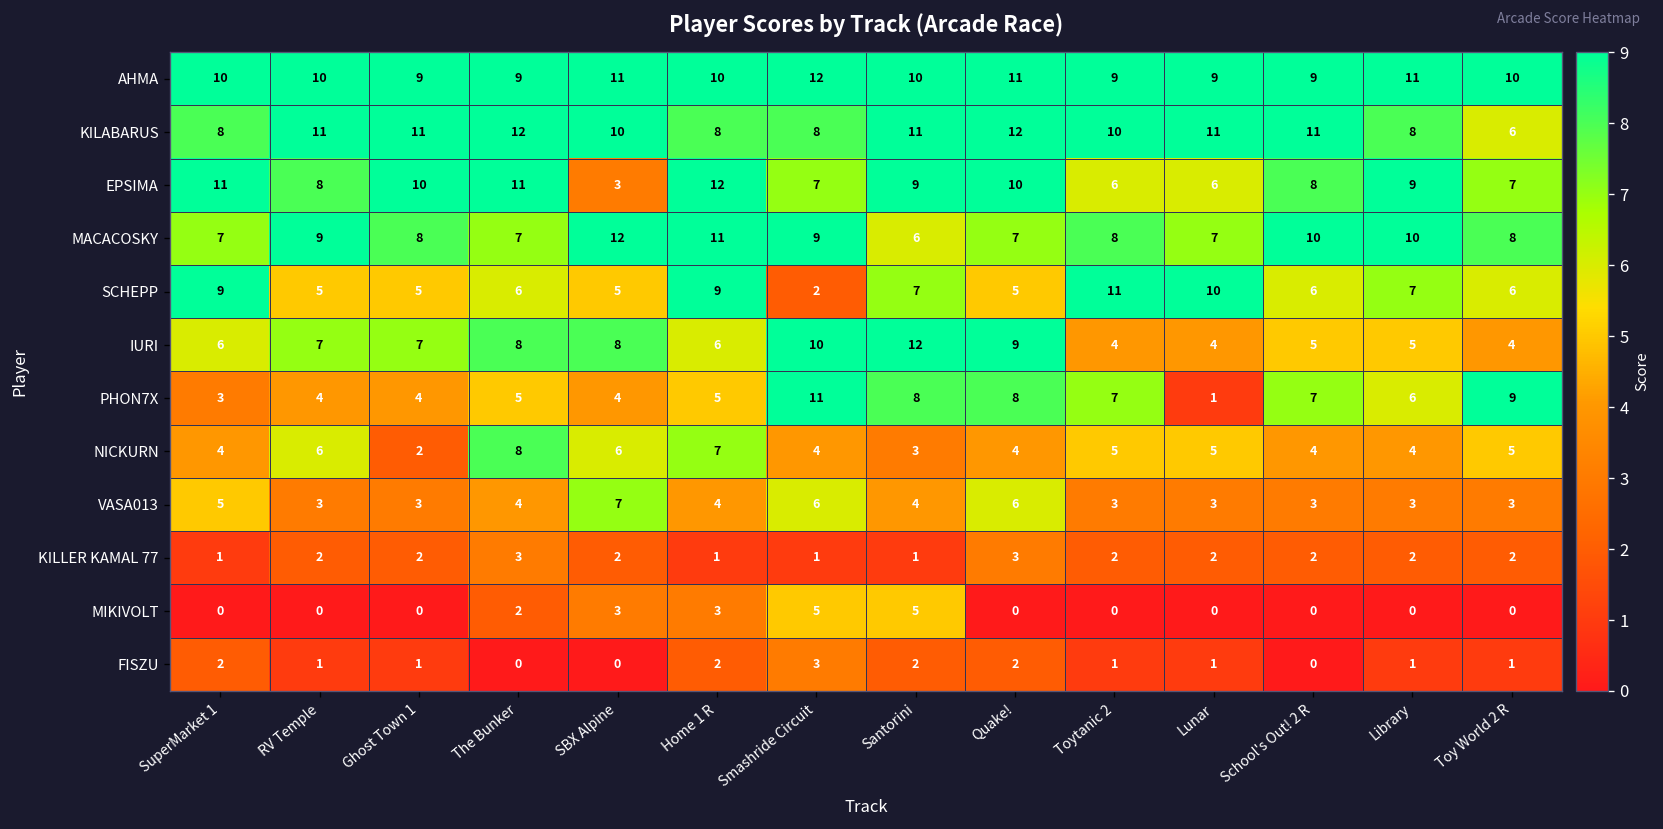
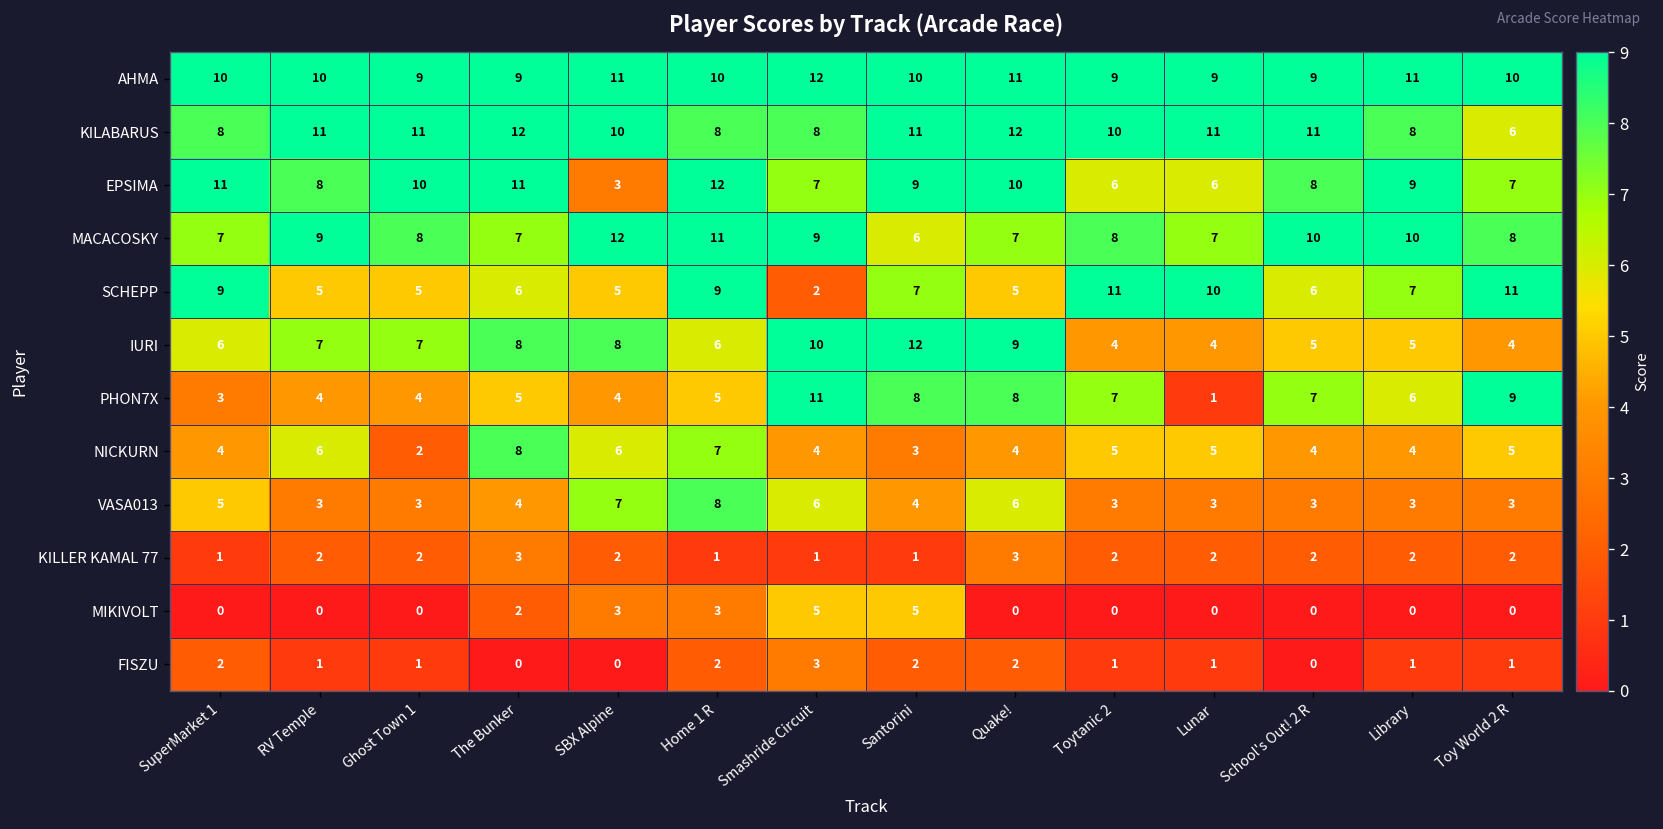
  {
    "AHMA": {
      "SuperMarket 1": 10,
      "RV Temple": 10,
      "Ghost Town 1": 9,
      "The Bunker": 9,
      "SBX Alpine": 11,
      "Home 1 R": 10,
      "Smashride Circuit": 12,
      "Santorini": 10,
      "Quake!": 11,
      "Toytanic 2": 9,
      "Lunar": 9,
      "School's Out! 2 R": 9,
      "Library": 11,
      "Toy World 2 R": 10
    },
    "KILABARUS": {
      "SuperMarket 1": 8,
      "RV Temple": 11,
      "Ghost Town 1": 11,
      "The Bunker": 12,
      "SBX Alpine": 10,
      "Home 1 R": 8,
      "Smashride Circuit": 8,
      "Santorini": 11,
      "Quake!": 12,
      "Toytanic 2": 10,
      "Lunar": 11,
      "School's Out! 2 R": 11,
      "Library": 8,
      "Toy World 2 R": 6
    },
    "EPSIMA": {
      "SuperMarket 1": 11,
      "RV Temple": 8,
      "Ghost Town 1": 10,
      "The Bunker": 11,
      "SBX Alpine": 3,
      "Home 1 R": 12,
      "Smashride Circuit": 7,
      "Santorini": 9,
      "Quake!": 10,
      "Toytanic 2": 6,
      "Lunar": 6,
      "School's Out! 2 R": 8,
      "Library": 9,
      "Toy World 2 R": 7
    },
    "MACACOSKY": {
      "SuperMarket 1": 7,
      "RV Temple": 9,
      "Ghost Town 1": 8,
      "The Bunker": 7,
      "SBX Alpine": 12,
      "Home 1 R": 11,
      "Smashride Circuit": 9,
      "Santorini": 6,
      "Quake!": 7,
      "Toytanic 2": 8,
      "Lunar": 7,
      "School's Out! 2 R": 10,
      "Library": 10,
      "Toy World 2 R": 8
    },
    "SCHEPP": {
      "SuperMarket 1": 9,
      "RV Temple": 5,
      "Ghost Town 1": 5,
      "The Bunker": 6,
      "SBX Alpine": 5,
      "Home 1 R": 9,
      "Smashride Circuit": 2,
      "Santorini": 7,
      "Quake!": 5,
      "Toytanic 2": 11,
      "Lunar": 10,
      "School's Out! 2 R": 6,
      "Library": 7,
-     "Toy World 2 R": 6
+     "Toy World 2 R": 11
    },
    "IURI": {
      "SuperMarket 1": 6,
      "RV Temple": 7,
      "Ghost Town 1": 7,
      "The Bunker": 8,
      "SBX Alpine": 8,
      "Home 1 R": 6,
      "Smashride Circuit": 10,
      "Santorini": 12,
      "Quake!": 9,
      "Toytanic 2": 4,
      "Lunar": 4,
      "School's Out! 2 R": 5,
      "Library": 5,
      "Toy World 2 R": 4
    },
    "PHON7X": {
      "SuperMarket 1": 3,
      "RV Temple": 4,
      "Ghost Town 1": 4,
      "The Bunker": 5,
      "SBX Alpine": 4,
      "Home 1 R": 5,
      "Smashride Circuit": 11,
      "Santorini": 8,
      "Quake!": 8,
      "Toytanic 2": 7,
      "Lunar": 1,
      "School's Out! 2 R": 7,
      "Library": 6,
      "Toy World 2 R": 9
    },
    "NICKURN": {
      "SuperMarket 1": 4,
      "RV Temple": 6,
      "Ghost Town 1": 2,
      "The Bunker": 8,
      "SBX Alpine": 6,
      "Home 1 R": 7,
      "Smashride Circuit": 4,
      "Santorini": 3,
      "Quake!": 4,
      "Toytanic 2": 5,
      "Lunar": 5,
      "School's Out! 2 R": 4,
      "Library": 4,
      "Toy World 2 R": 5
    },
    "VASA013": {
      "SuperMarket 1": 5,
      "RV Temple": 3,
      "Ghost Town 1": 3,
      "The Bunker": 4,
      "SBX Alpine": 7,
-     "Home 1 R": 4,
+     "Home 1 R": 8,
      "Smashride Circuit": 6,
      "Santorini": 4,
      "Quake!": 6,
      "Toytanic 2": 3,
      "Lunar": 3,
      "School's Out! 2 R": 3,
      "Library": 3,
      "Toy World 2 R": 3
    },
    "KILLER KAMAL 77": {
      "SuperMarket 1": 1,
      "RV Temple": 2,
      "Ghost Town 1": 2,
      "The Bunker": 3,
      "SBX Alpine": 2,
      "Home 1 R": 1,
      "Smashride Circuit": 1,
      "Santorini": 1,
      "Quake!": 3,
      "Toytanic 2": 2,
      "Lunar": 2,
      "School's Out! 2 R": 2,
      "Library": 2,
      "Toy World 2 R": 2
    },
    "MIKIVOLT": {
      "SuperMarket 1": 0,
      "RV Temple": 0,
      "Ghost Town 1": 0,
      "The Bunker": 2,
      "SBX Alpine": 3,
      "Home 1 R": 3,
      "Smashride Circuit": 5,
      "Santorini": 5,
      "Quake!": 0,
      "Toytanic 2": 0,
      "Lunar": 0,
      "School's Out! 2 R": 0,
      "Library": 0,
      "Toy World 2 R": 0
    },
    "FISZU": {
      "SuperMarket 1": 2,
      "RV Temple": 1,
      "Ghost Town 1": 1,
      "The Bunker": 0,
      "SBX Alpine": 0,
      "Home 1 R": 2,
      "Smashride Circuit": 3,
      "Santorini": 2,
      "Quake!": 2,
      "Toytanic 2": 1,
      "Lunar": 1,
      "School's Out! 2 R": 0,
      "Library": 1,
      "Toy World 2 R": 1
    }
  }
